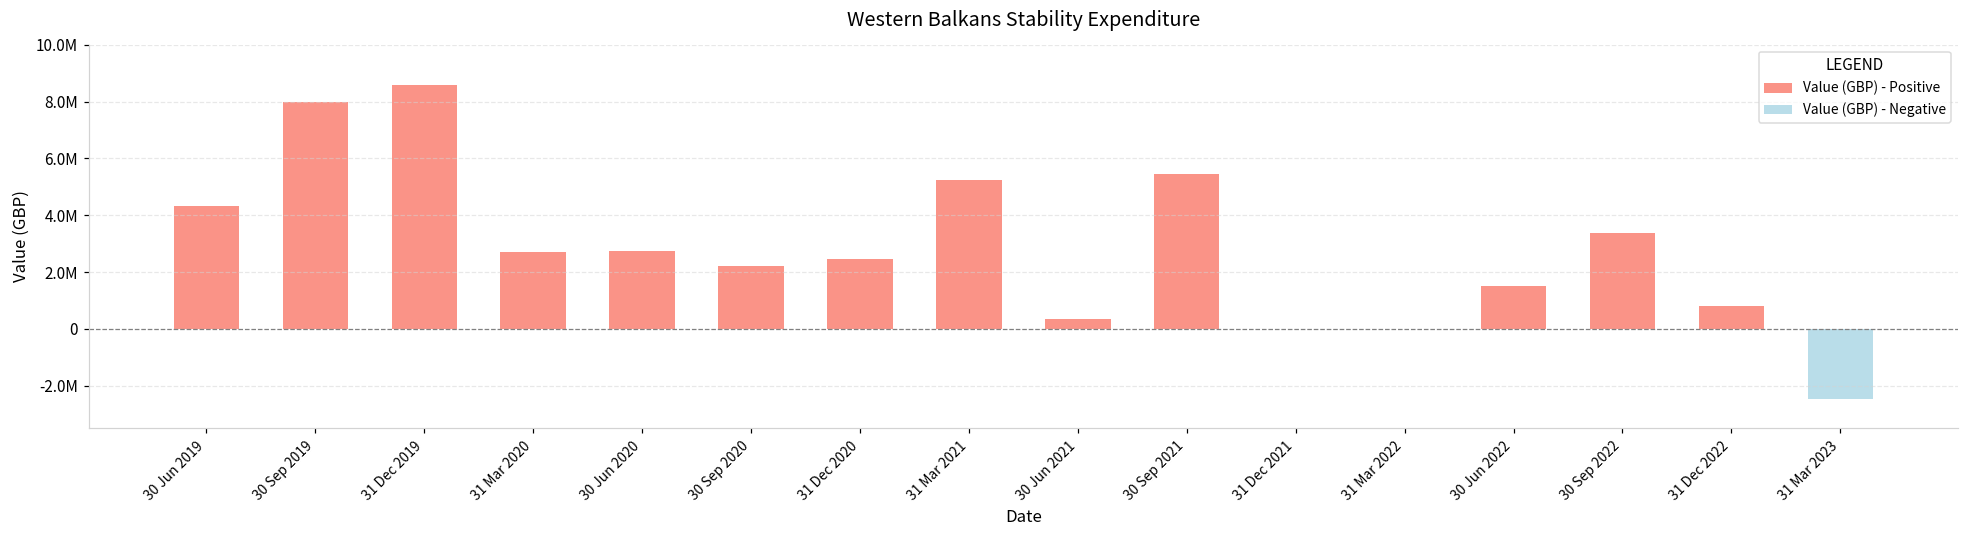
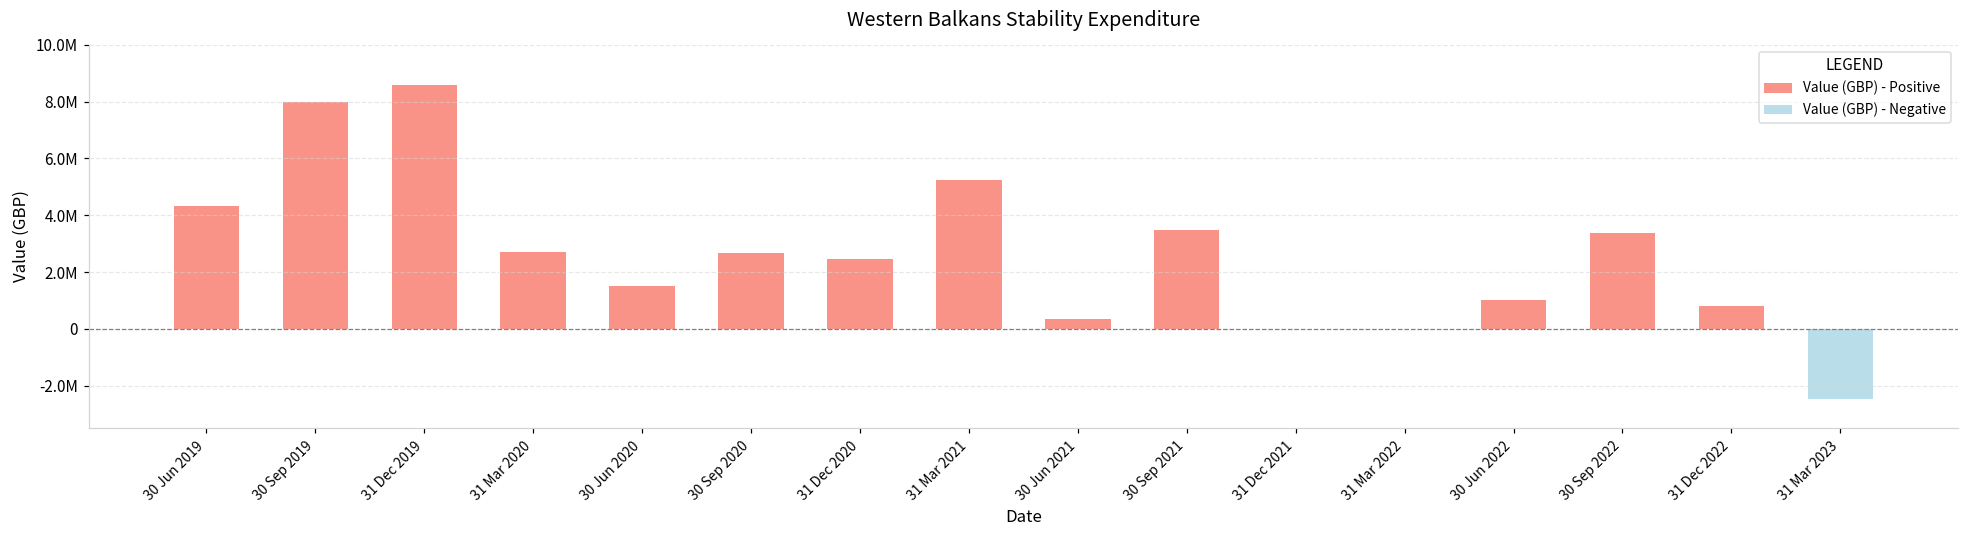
  {
    "Value (GBP) - Positive": {
      "30 Jun 2019": 4300000,
      "30 Sep 2019": 8000000,
      "31 Dec 2019": 8600000,
      "31 Mar 2020": 2700000,
-     "30 Jun 2020": 2700000,
-     "30 Sep 2020": 2200000,
+     "30 Jun 2020": 1500000,
+     "30 Sep 2020": 2700000,
      "31 Dec 2020": 2400000,
      "31 Mar 2021": 5200000,
      "30 Jun 2021": 300000,
-     "30 Sep 2021": 5500000,
+     "30 Sep 2021": 3500000,
      "31 Dec 2021": 0,
      "31 Mar 2022": 0,
-     "30 Jun 2022": 1500000,
+     "30 Jun 2022": 1000000,
      "30 Sep 2022": 3400000,
      "31 Dec 2022": 800000,
      "31 Mar 2023": 0
    },
    "Value (GBP) - Negative": {
      "30 Jun 2019": 0,
      "30 Sep 2019": 0,
      "31 Dec 2019": 0,
      "31 Mar 2020": 0,
      "30 Jun 2020": 0,
      "30 Sep 2020": 0,
      "31 Dec 2020": 0,
      "31 Mar 2021": 0,
      "30 Jun 2021": 0,
      "30 Sep 2021": 0,
      "31 Dec 2021": 0,
      "31 Mar 2022": 0,
      "30 Jun 2022": 0,
      "30 Sep 2022": 0,
      "31 Dec 2022": 0,
      "31 Mar 2023": -2500000
    }
  }
